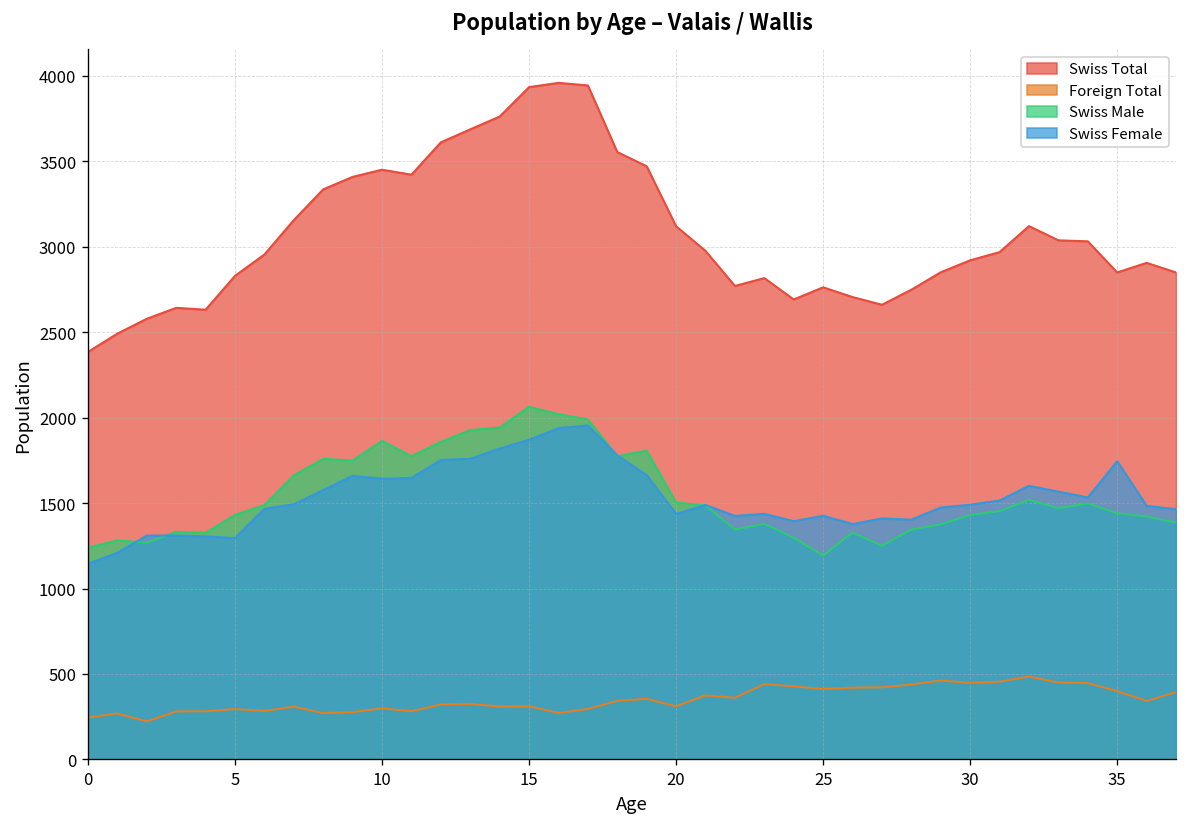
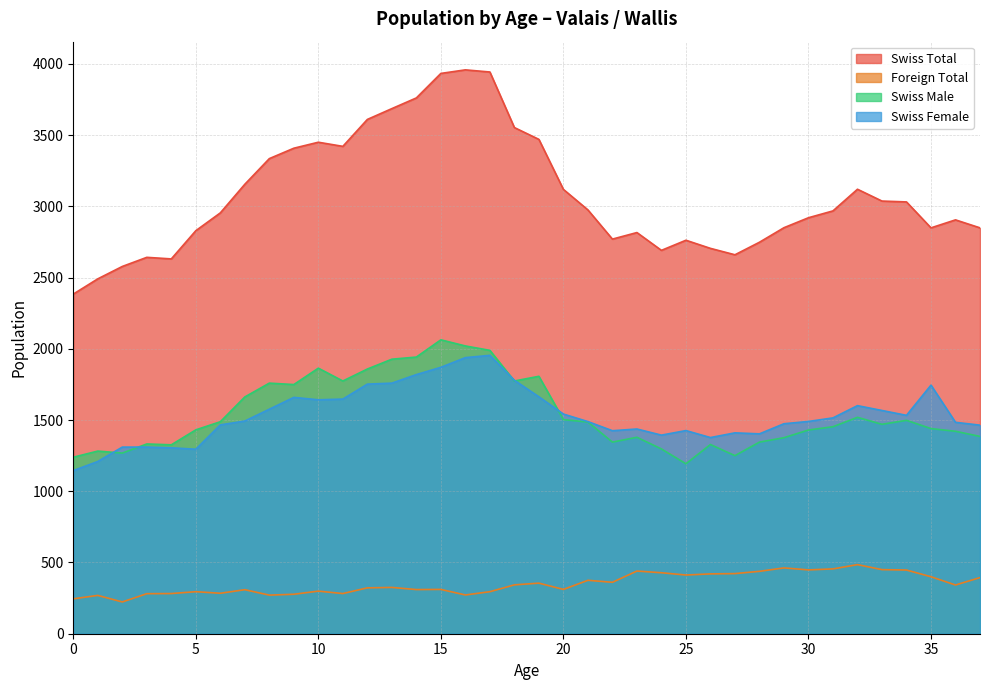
  {
    "Swiss Male": {
      "0": 1240,
      "5": 1430,
      "10": 1860,
      "15": 2060,
      "20": 1500,
      "25": 1190,
      "30": 1430,
      "35": 1440
    },
    "Swiss Female": {
      "0": 1150,
      "5": 1300,
      "10": 1640,
      "15": 1870,
-     "20": 1440,
+     "20": 1540,
      "25": 1430,
      "30": 1490,
      "35": 1750
    }
  }
